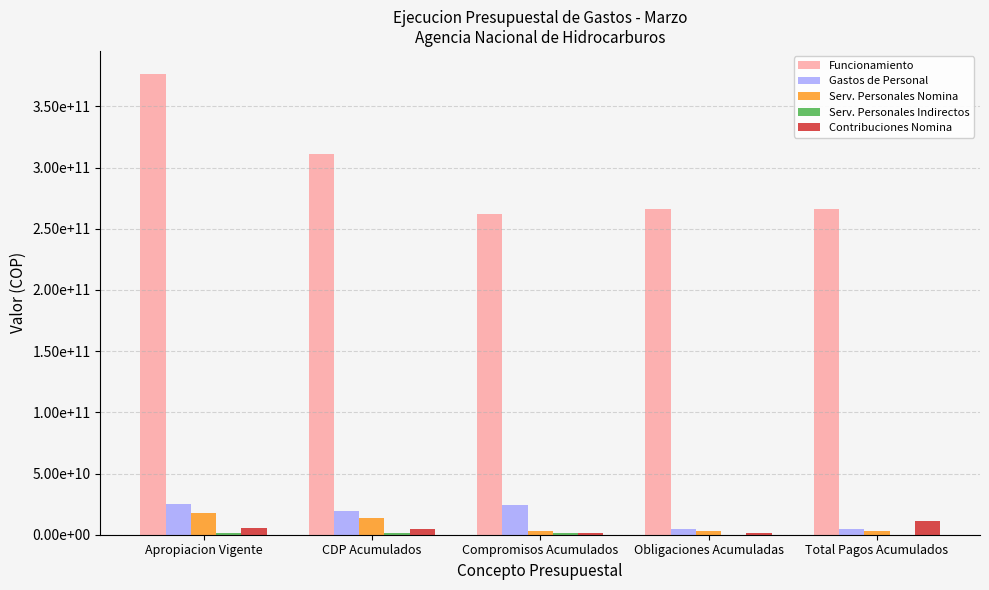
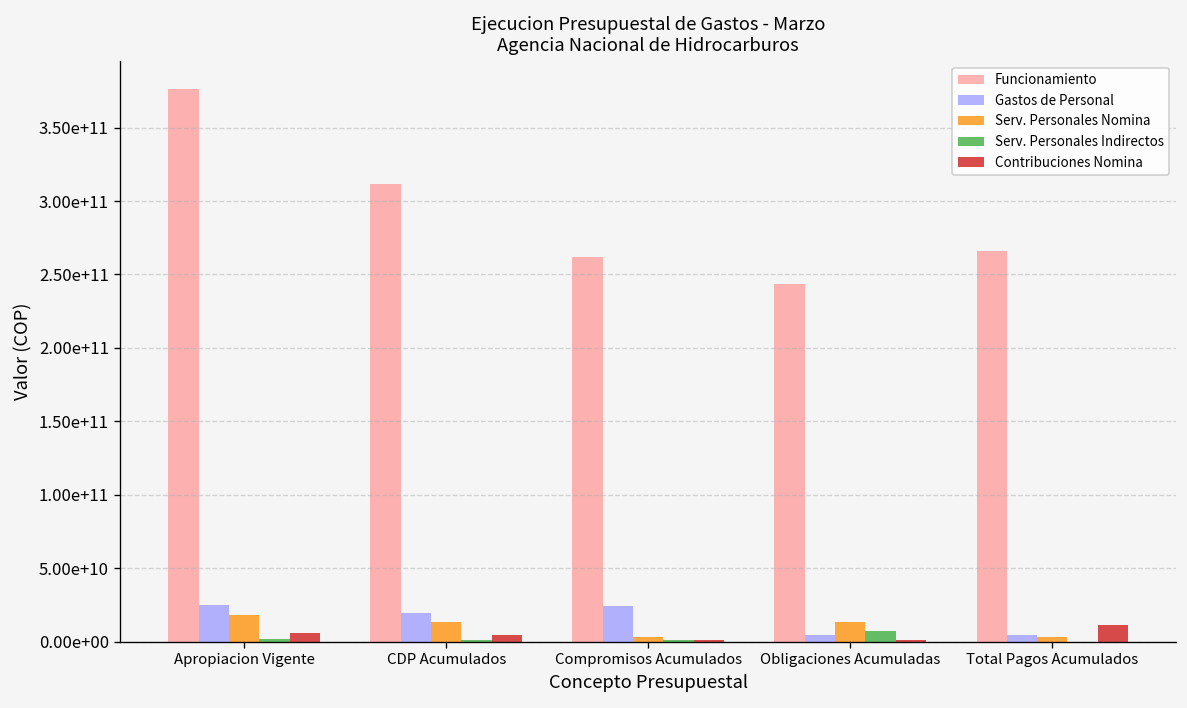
  {
    "Funcionamiento": {
      "Apropiacion Vigente": 376000000000,
      "CDP Acumulados": 311000000000,
      "Compromisos Acumulados": 262000000000,
-     "Obligaciones Acumuladas": 266000000000,
+     "Obligaciones Acumuladas": 243000000000,
      "Total Pagos Acumulados": 266000000000
    },
    "Gastos de Personal": {
      "Apropiacion Vigente": 25000000000,
      "CDP Acumulados": 20000000000,
      "Compromisos Acumulados": 24000000000,
      "Obligaciones Acumuladas": 4000000000,
      "Total Pagos Acumulados": 4000000000
    },
    "Serv. Personales Nomina": {
      "Apropiacion Vigente": 18000000000,
      "CDP Acumulados": 14000000000,
      "Compromisos Acumulados": 3000000000,
-     "Obligaciones Acumuladas": 3000000000,
+     "Obligaciones Acumuladas": 14000000000,
      "Total Pagos Acumulados": 3000000000
    },
    "Serv. Personales Indirectos": {
-     "Obligaciones Acumuladas": 0
+     "Obligaciones Acumuladas": 7000000000
    },
    "Contribuciones Nomina": {
      "Apropiacion Vigente": 6000000000,
      "CDP Acumulados": 5000000000,
      "Total Pagos Acumulados": 11000000000
    }
  }
